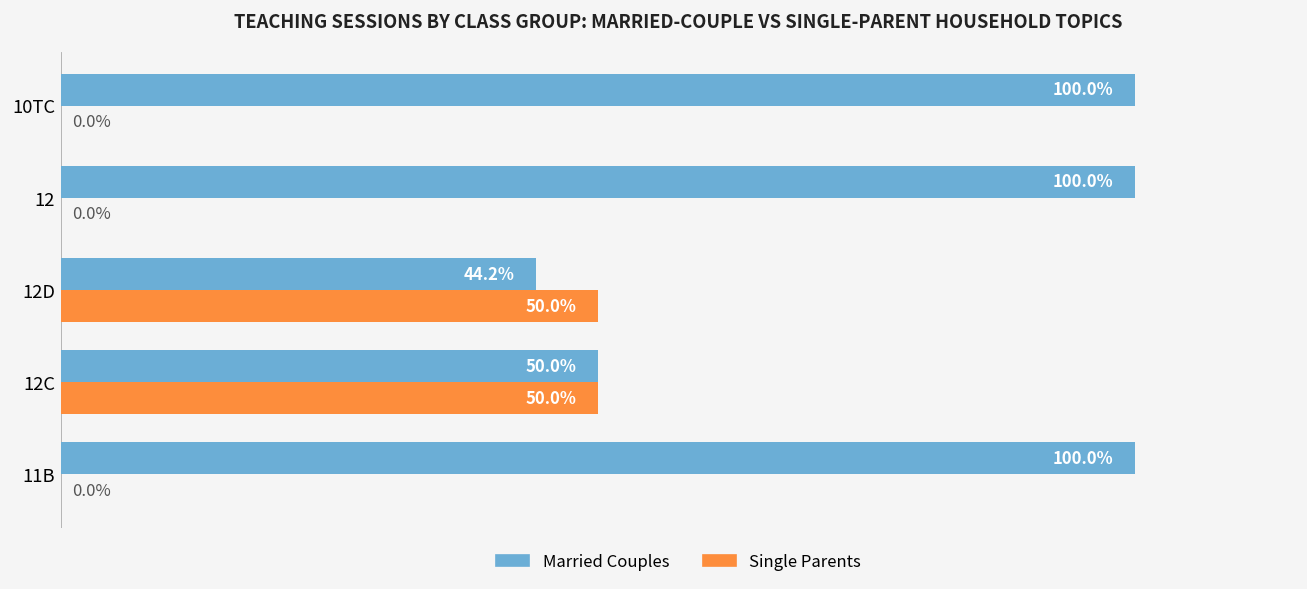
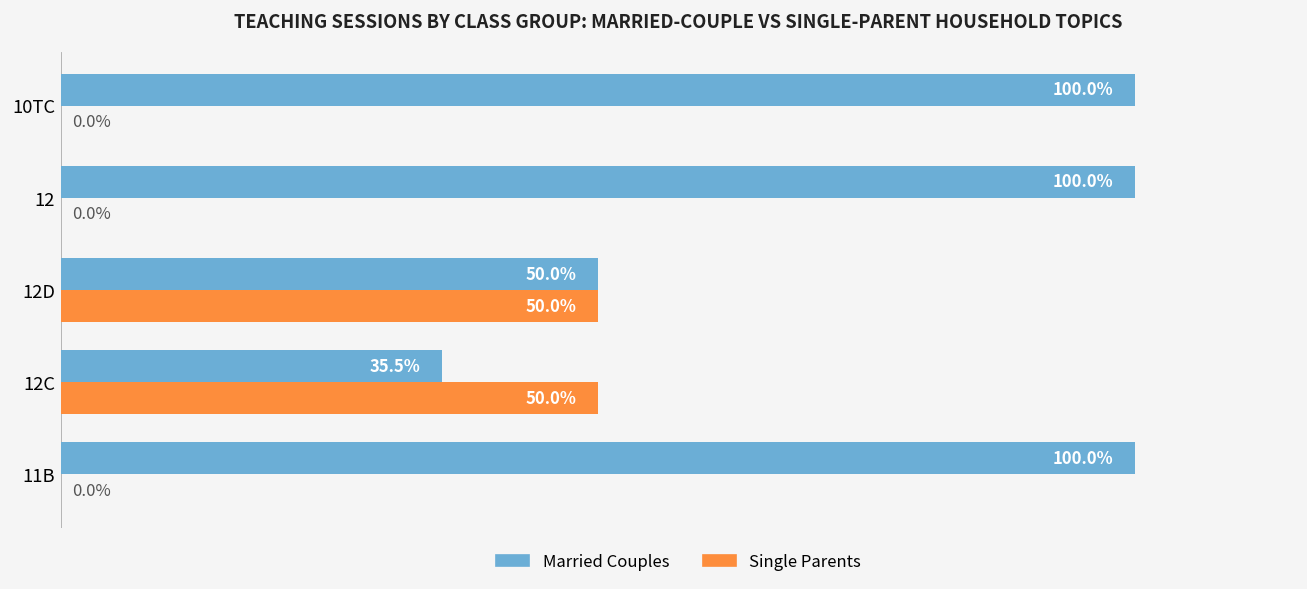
  {
    "Married Couples": {
      "10TC": "100.0%",
      "12": "100.0%",
-     "12D": "44.2%",
-     "12C": "50.0%",
+     "12D": "50.0%",
+     "12C": "35.5%",
      "11B": "100.0%"
    },
    "Single Parents": {
      "10TC": "0.0%",
      "12": "0.0%",
      "12D": "50.0%",
      "12C": "50.0%",
      "11B": "0.0%"
    }
  }
